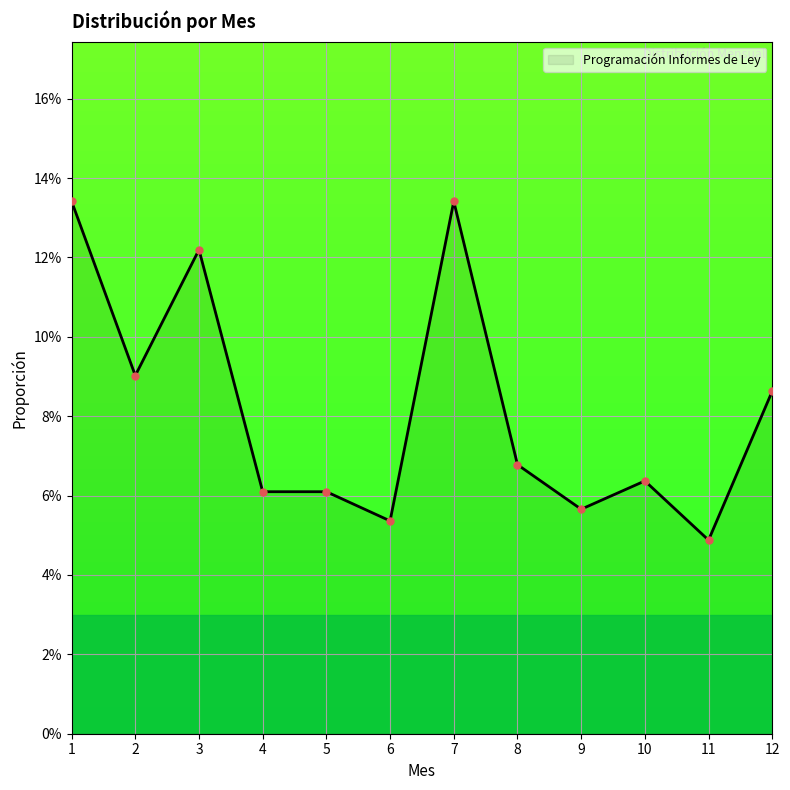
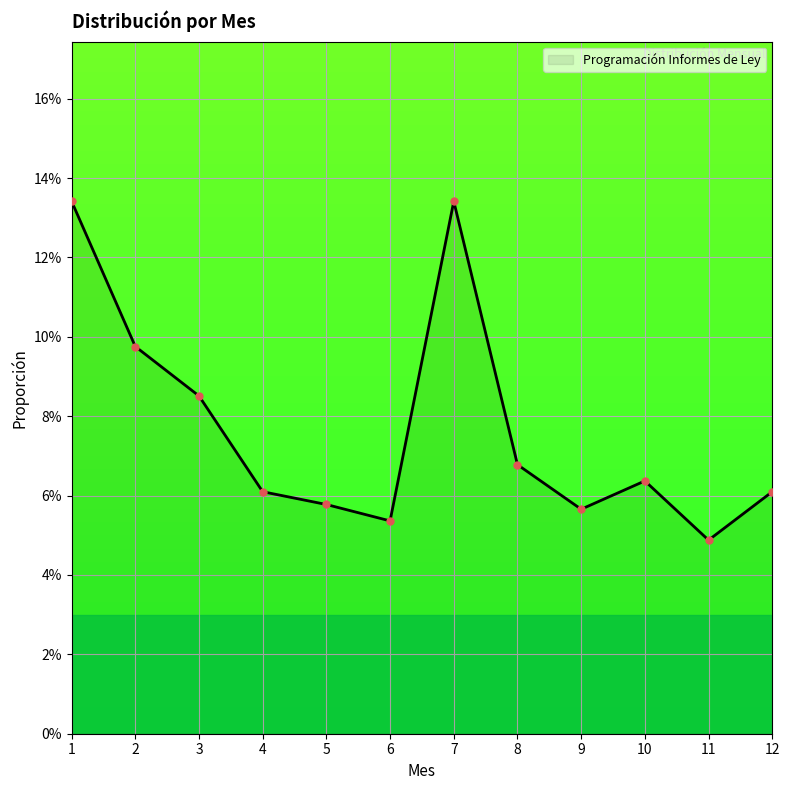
  {
    "1": "13.4%",
-   "2": "9.0%",
-   "3": "12.2%",
+   "2": "9.8%",
+   "3": "8.5%",
    "4": "6.1%",
-   "5": "6.1%",
+   "5": "5.8%",
    "6": "5.4%",
    "7": "13.4%",
    "8": "6.8%",
    "9": "5.7%",
    "10": "6.4%",
    "11": "4.9%",
-   "12": "8.6%"
+   "12": "6.1%"
  }
